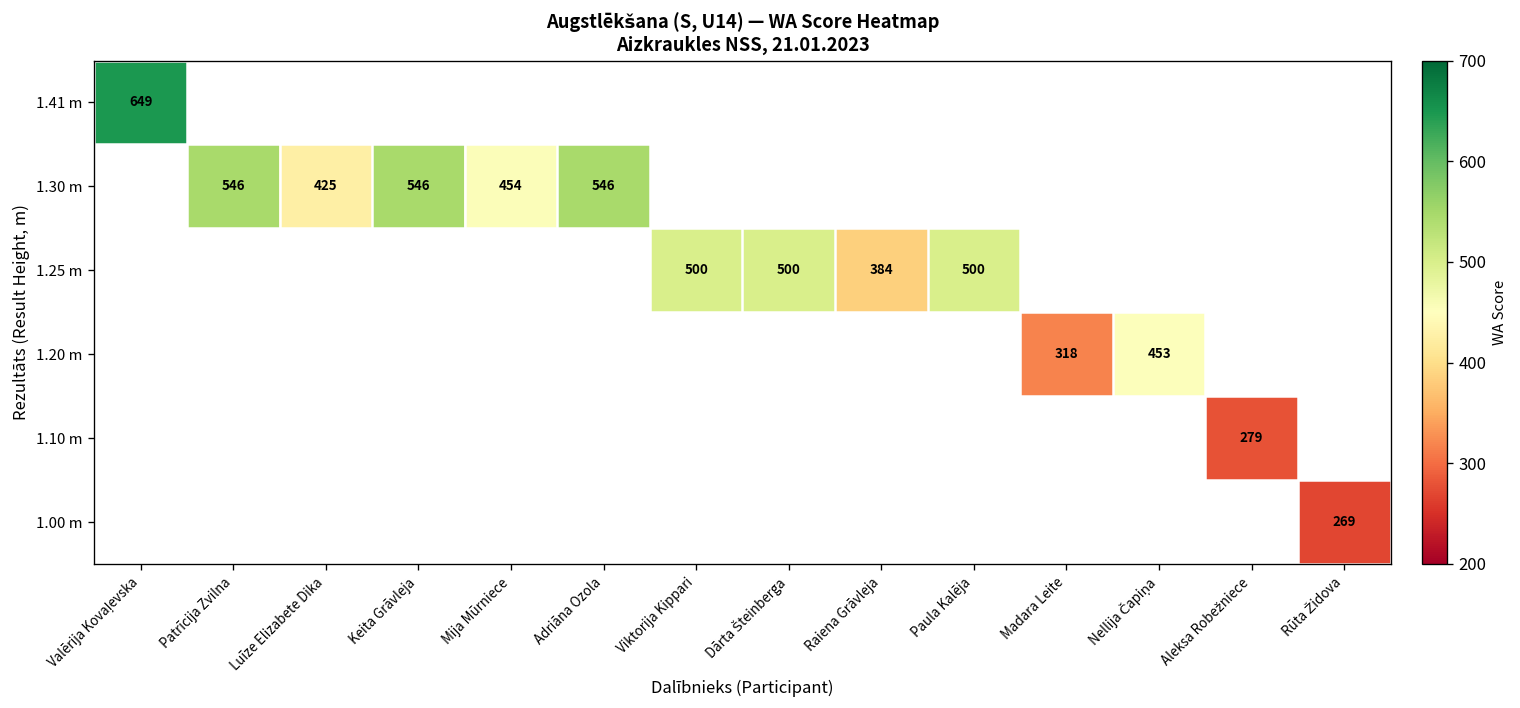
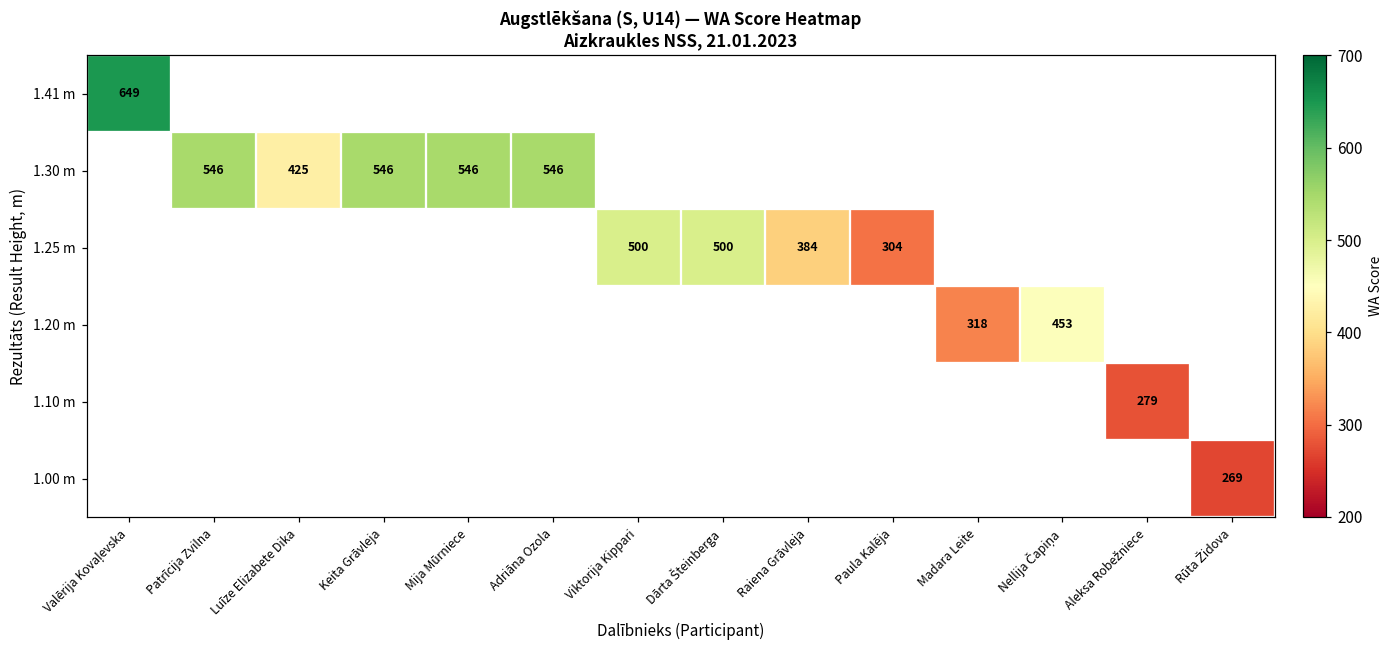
  {
    "1.41 m": {
      "Valērija Kovaļevska": 649
    },
    "1.30 m": {
      "Patrīcija Zvilna": 546,
      "Luīze Elizabete Dika": 425,
      "Keita Grāvleja": 546,
-     "Mija Mūrniece": 454,
+     "Mija Mūrniece": 546,
      "Adriāna Ozola": 546
    },
    "1.25 m": {
      "Viktorija Kippari": 500,
      "Dārta Šteinberga": 500,
      "Raiena Grāvleja": 384,
-     "Paula Kalēja": 500
+     "Paula Kalēja": 304
    },
    "1.20 m": {
      "Madara Leite": 318,
      "Nellija Čapiņa": 453
    },
    "1.10 m": {
      "Aleksa Robežniece": 279
    },
    "1.00 m": {
      "Rūta Židova": 269
    }
  }
